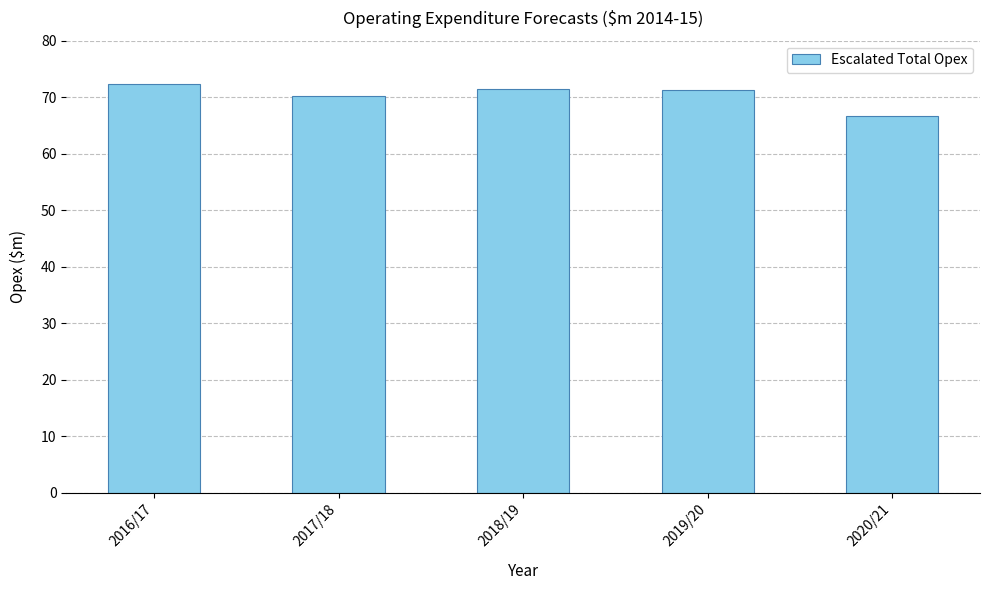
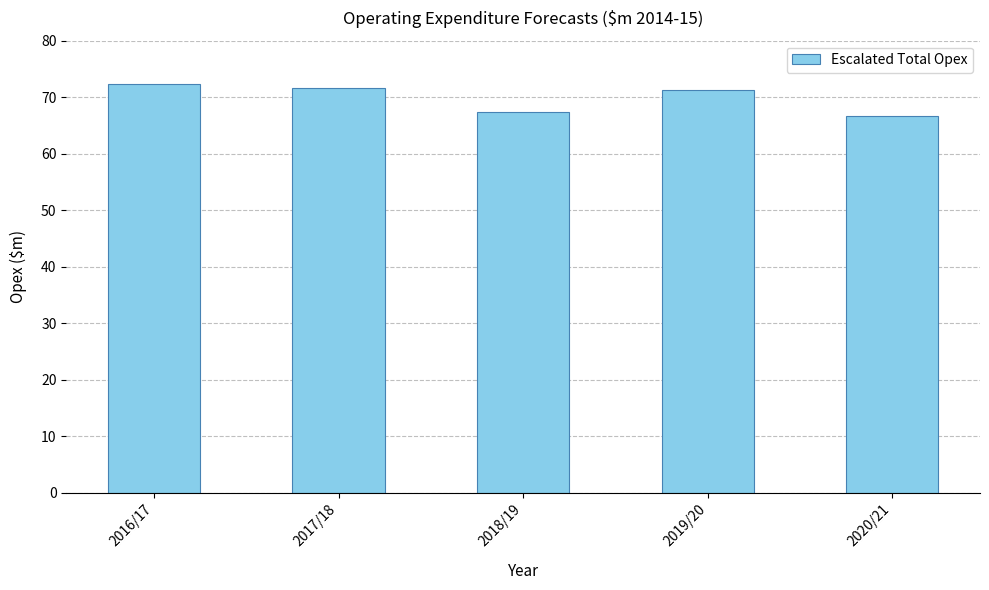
  {
    "2016/17": 72,
-   "2017/18": 70,
-   "2018/19": 71,
+   "2017/18": 72,
+   "2018/19": 67,
    "2019/20": 71,
    "2020/21": 67
  }
